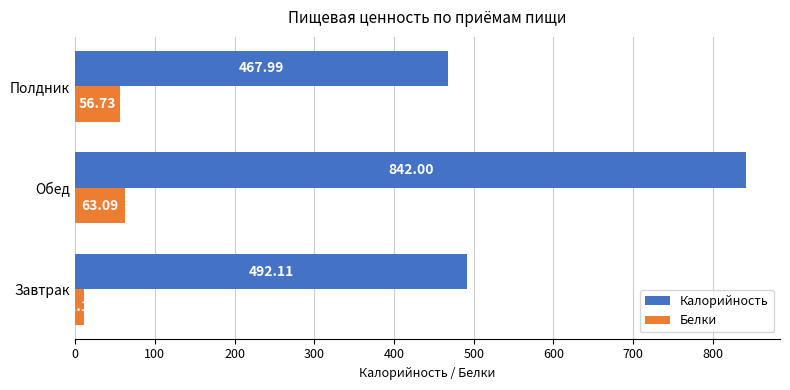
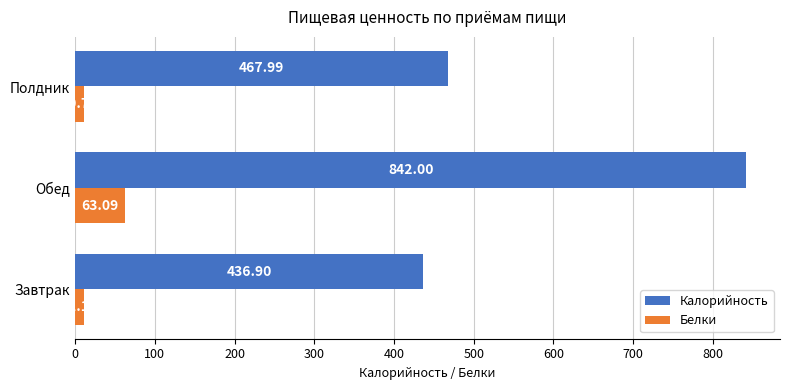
  {
    "Калорийность": {
      "Полдник": 467.99,
      "Обед": 842.00,
-     "Завтрак": 492.11
+     "Завтрак": 436.90
    },
    "Белки": {
-     "Полдник": 60,
+     "Полдник": 10,
      "Завтрак": 10
    }
  }
